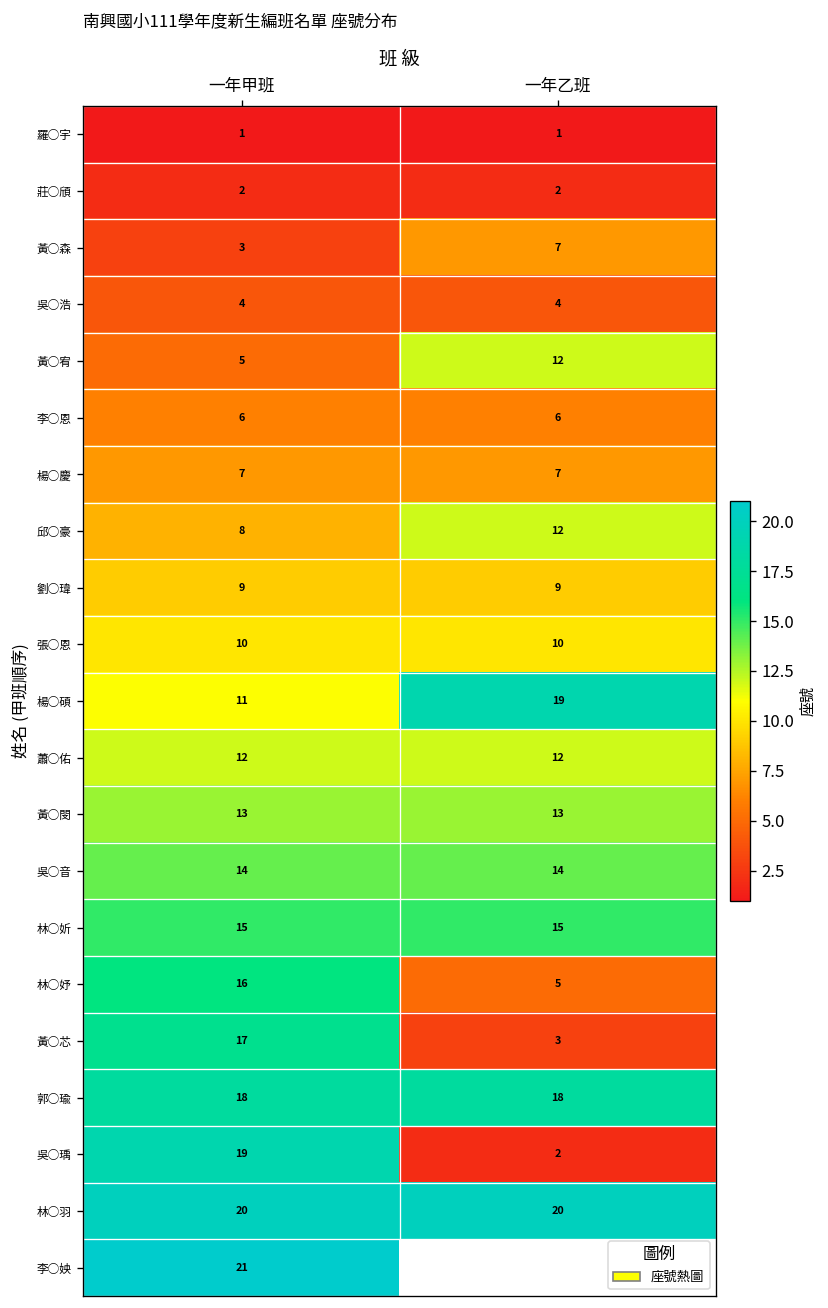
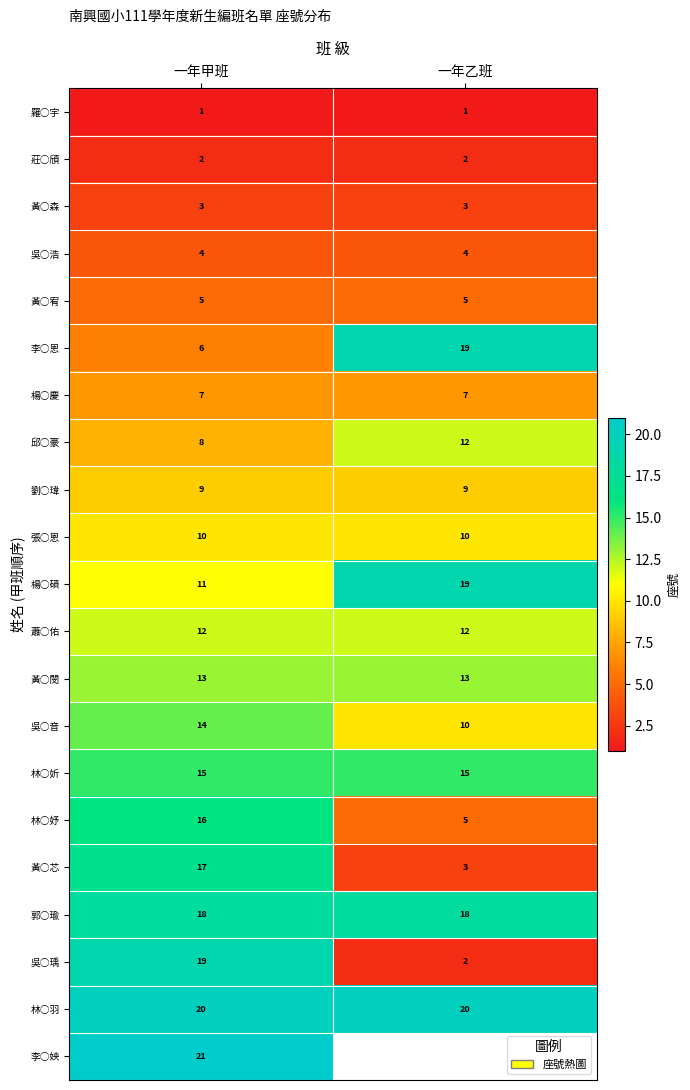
  {
    "羅○宇": {
      "一年甲班": 1,
      "一年乙班": 1
    },
    "莊○頎": {
      "一年甲班": 2,
      "一年乙班": 2
    },
    "黃○森": {
      "一年甲班": 3,
-     "一年乙班": 7
+     "一年乙班": 3
    },
    "吳○浩": {
      "一年甲班": 4,
      "一年乙班": 4
    },
    "黃○宥": {
      "一年甲班": 5,
-     "一年乙班": 12
+     "一年乙班": 5
    },
    "李○恩": {
      "一年甲班": 6,
-     "一年乙班": 6
+     "一年乙班": 19
    },
    "楊○慶": {
      "一年甲班": 7,
      "一年乙班": 7
    },
    "邱○豪": {
      "一年甲班": 8,
      "一年乙班": 12
    },
    "劉○瑋": {
      "一年甲班": 9,
      "一年乙班": 9
    },
    "張○恩": {
      "一年甲班": 10,
      "一年乙班": 10
    },
    "楊○碩": {
      "一年甲班": 11,
      "一年乙班": 19
    },
    "蕭○佑": {
      "一年甲班": 12,
      "一年乙班": 12
    },
    "黃○閔": {
      "一年甲班": 13,
      "一年乙班": 13
    },
    "吳○音": {
      "一年甲班": 14,
-     "一年乙班": 14
+     "一年乙班": 10
    },
    "林○妡": {
      "一年甲班": 15,
      "一年乙班": 15
    },
    "林○妤": {
      "一年甲班": 16,
      "一年乙班": 5
    },
    "黃○芯": {
      "一年甲班": 17,
      "一年乙班": 3
    },
    "郭○瑜": {
      "一年甲班": 18,
      "一年乙班": 18
    },
    "吳○瑀": {
      "一年甲班": 19,
      "一年乙班": 2
    },
    "林○羽": {
      "一年甲班": 20,
      "一年乙班": 20
    },
    "李○姎": {
      "一年甲班": 21
    }
  }
